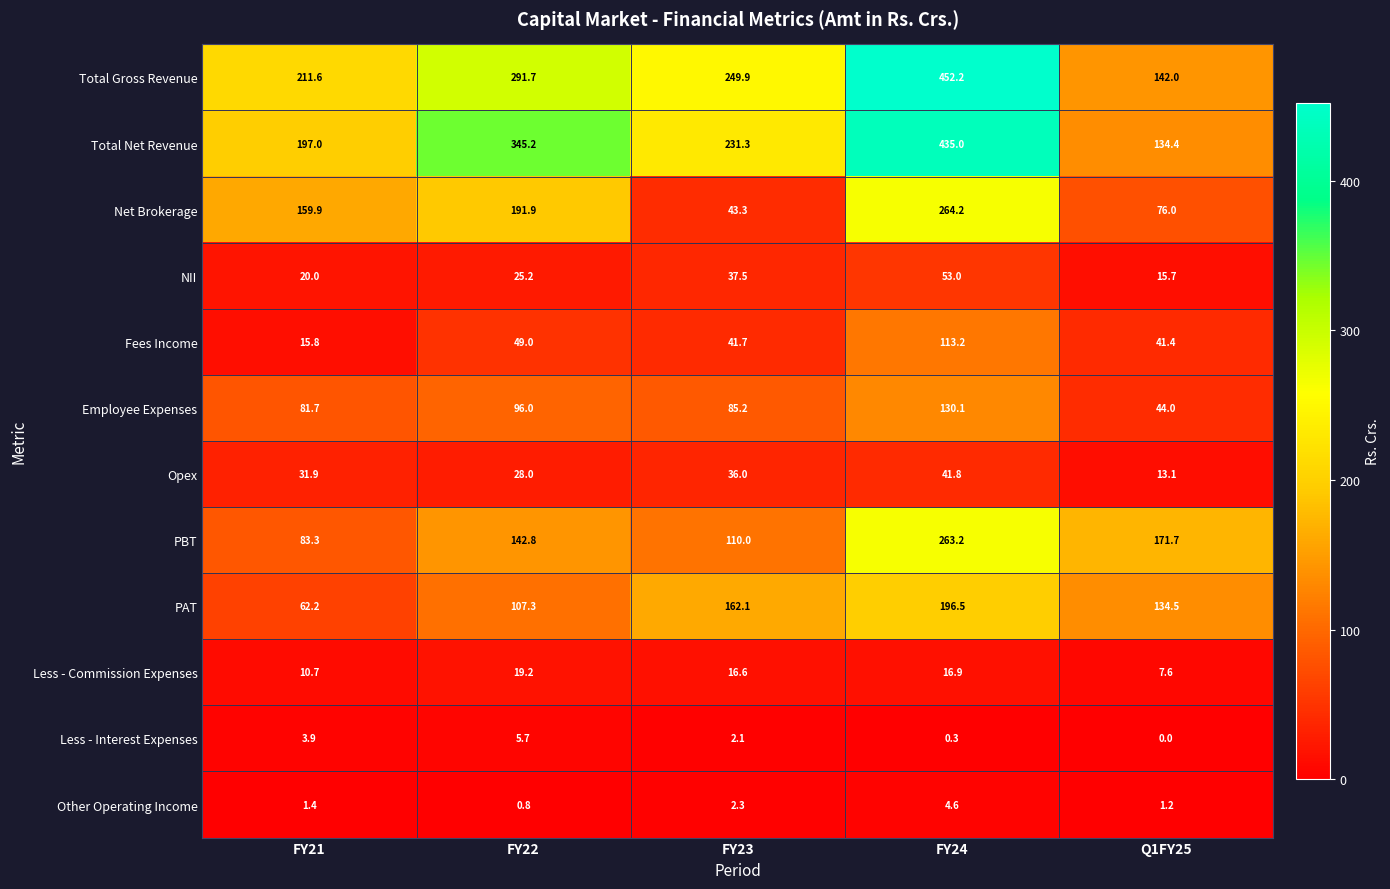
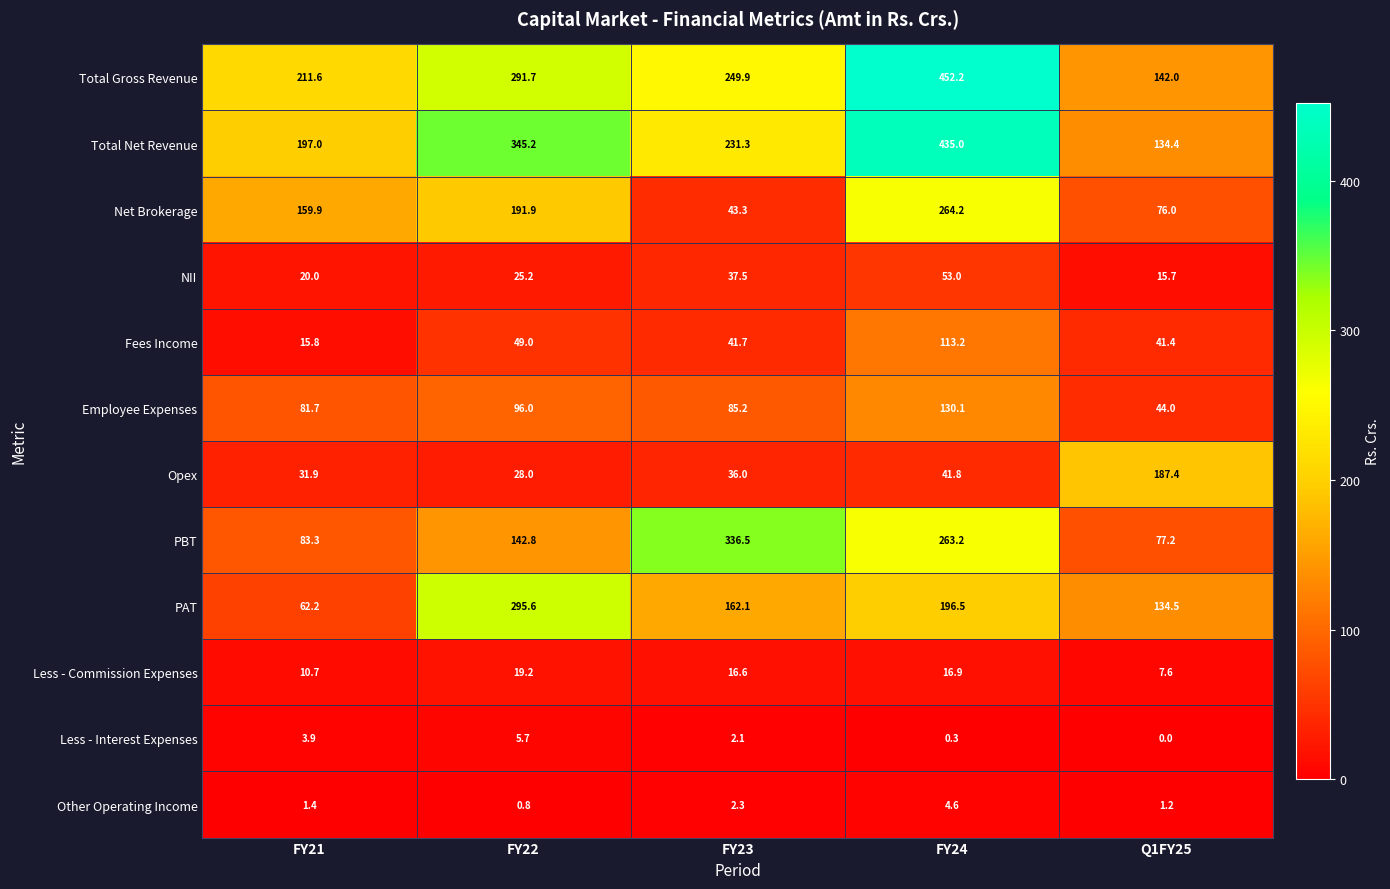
  {
    "Total Gross Revenue": {
      "FY21": 211.6,
      "FY22": 291.7,
      "FY23": 249.9,
      "FY24": 452.2,
      "Q1FY25": 142.0
    },
    "Total Net Revenue": {
      "FY21": 197.0,
      "FY22": 345.2,
      "FY23": 231.3,
      "FY24": 435.0,
      "Q1FY25": 134.4
    },
    "Net Brokerage": {
      "FY21": 159.9,
      "FY22": 191.9,
      "FY23": 43.3,
      "FY24": 264.2,
      "Q1FY25": 76.0
    },
    "NII": {
      "FY21": 20.0,
      "FY22": 25.2,
      "FY23": 37.5,
      "FY24": 53.0,
      "Q1FY25": 15.7
    },
    "Fees Income": {
      "FY21": 15.8,
      "FY22": 49.0,
      "FY23": 41.7,
      "FY24": 113.2,
      "Q1FY25": 41.4
    },
    "Employee Expenses": {
      "FY21": 81.7,
      "FY22": 96.0,
      "FY23": 85.2,
      "FY24": 130.1,
      "Q1FY25": 44.0
    },
    "Opex": {
      "FY21": 31.9,
      "FY22": 28.0,
      "FY23": 36.0,
      "FY24": 41.8,
-     "Q1FY25": 13.1
+     "Q1FY25": 187.4
    },
    "PBT": {
      "FY21": 83.3,
      "FY22": 142.8,
-     "FY23": 110.0,
+     "FY23": 336.5,
      "FY24": 263.2,
-     "Q1FY25": 171.7
+     "Q1FY25": 77.2
    },
    "PAT": {
      "FY21": 62.2,
-     "FY22": 107.3,
+     "FY22": 295.6,
      "FY23": 162.1,
      "FY24": 196.5,
      "Q1FY25": 134.5
    },
    "Less - Commission Expenses": {
      "FY21": 10.7,
      "FY22": 19.2,
      "FY23": 16.6,
      "FY24": 16.9,
      "Q1FY25": 7.6
    },
    "Less - Interest Expenses": {
      "FY21": 3.9,
      "FY22": 5.7,
      "FY23": 2.1,
      "FY24": 0.3,
      "Q1FY25": 0.0
    },
    "Other Operating Income": {
      "FY21": 1.4,
      "FY22": 0.8,
      "FY23": 2.3,
      "FY24": 4.6,
      "Q1FY25": 1.2
    }
  }
